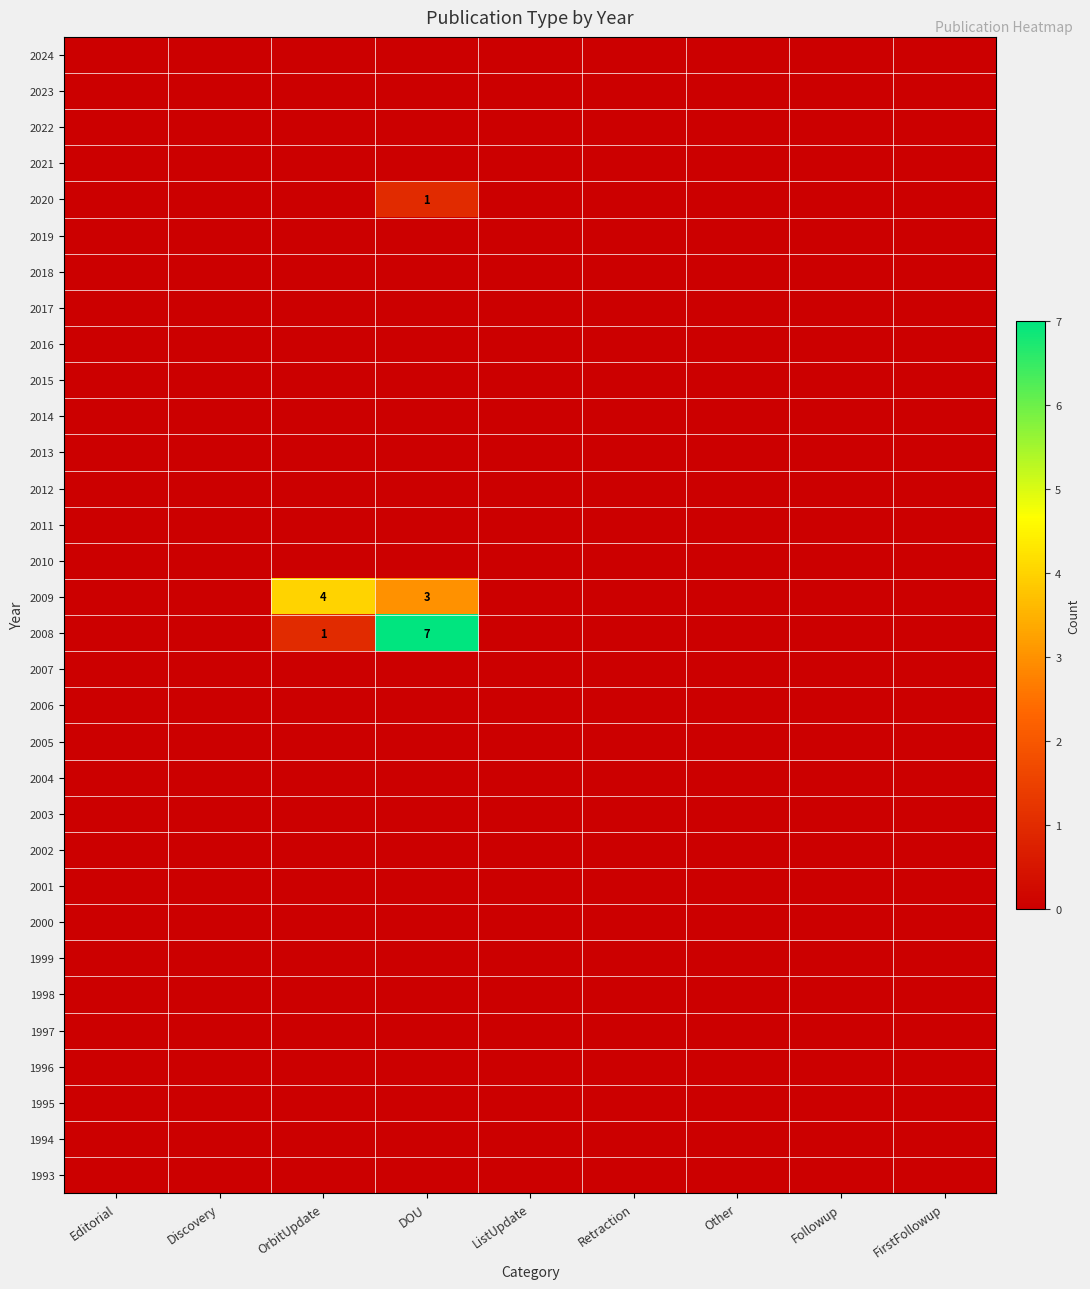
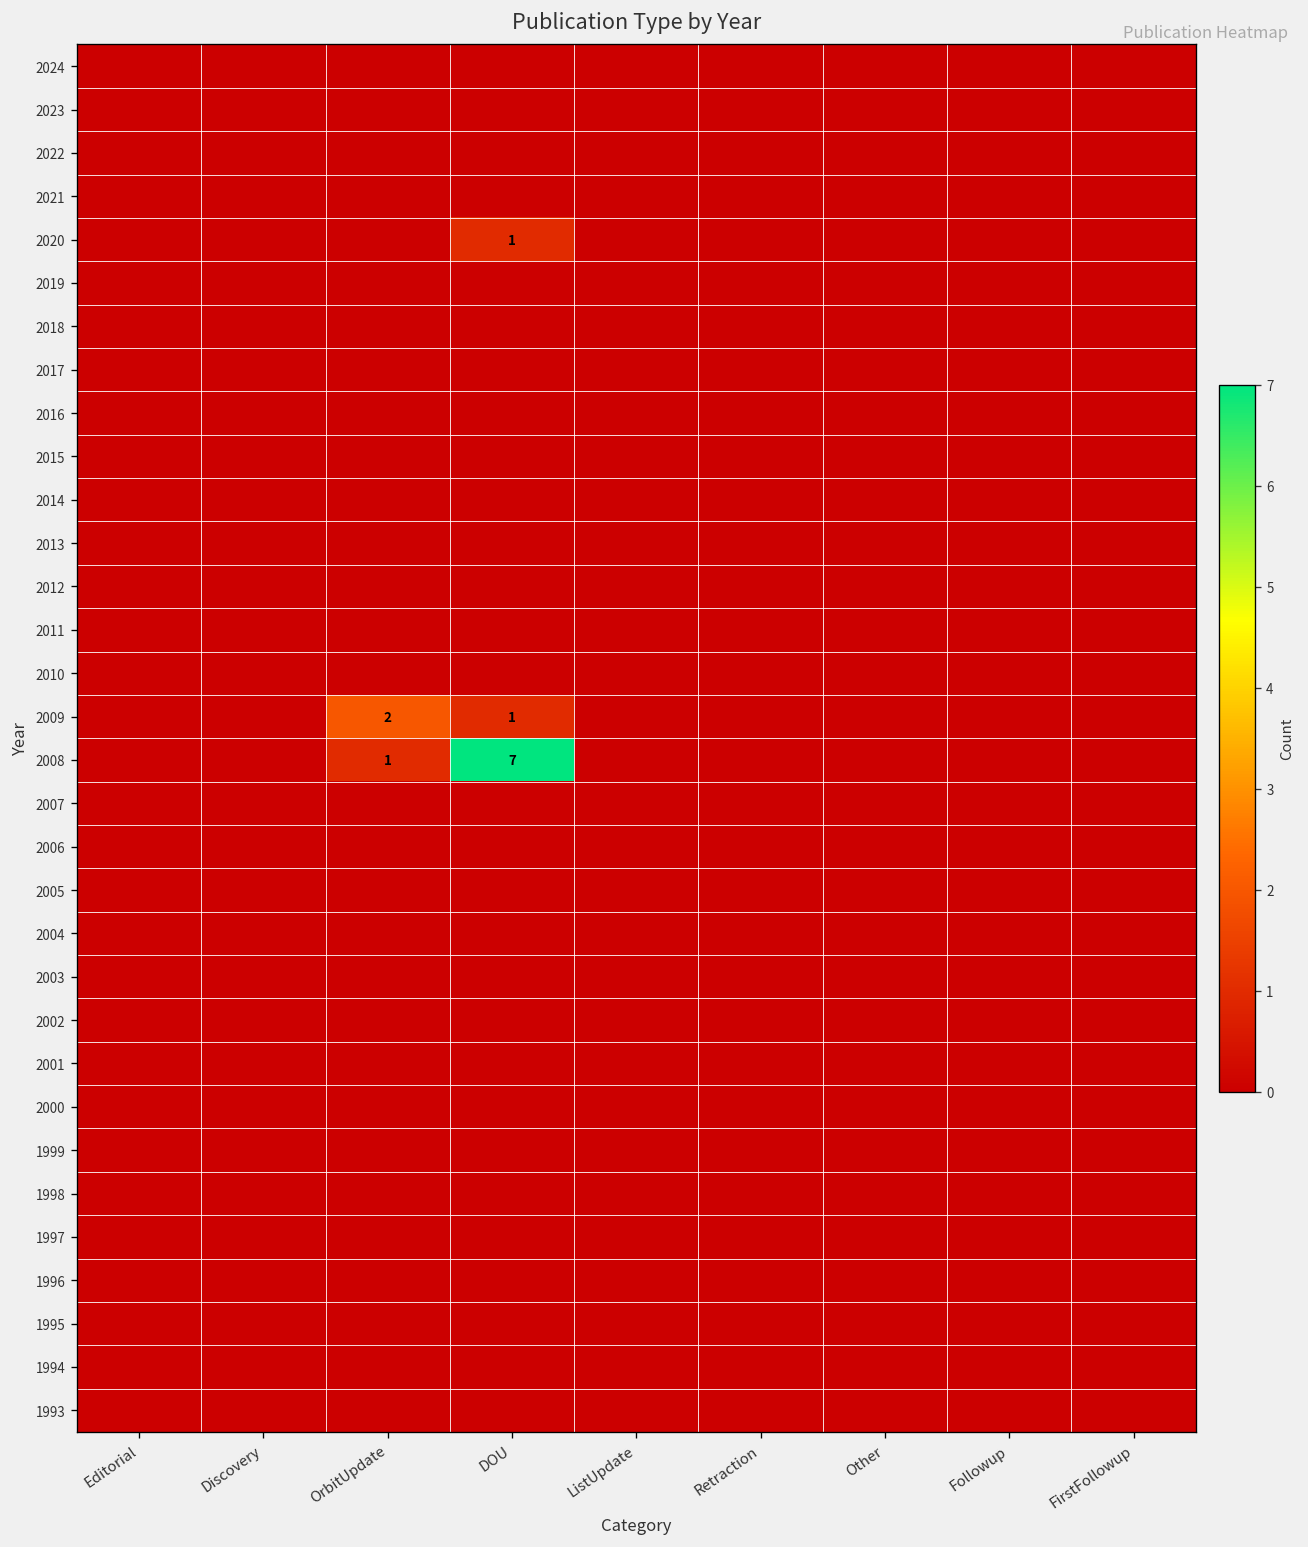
  {
    "2020": {
      "DOU": 1
    },
    "2009": {
-     "OrbitUpdate": 4,
-     "DOU": 3
+     "OrbitUpdate": 2,
+     "DOU": 1
    },
    "2008": {
      "OrbitUpdate": 1,
      "DOU": 7
    }
  }
